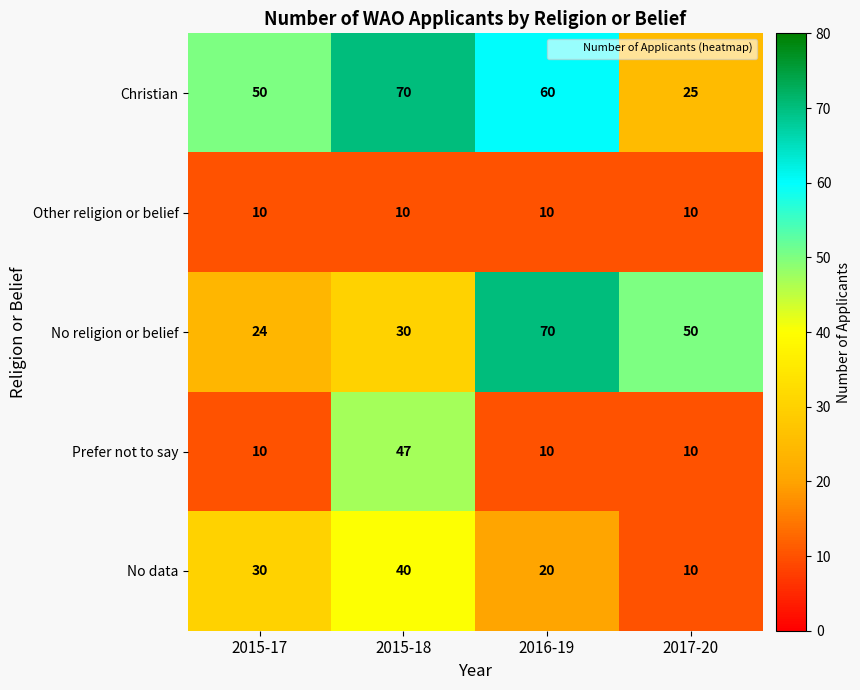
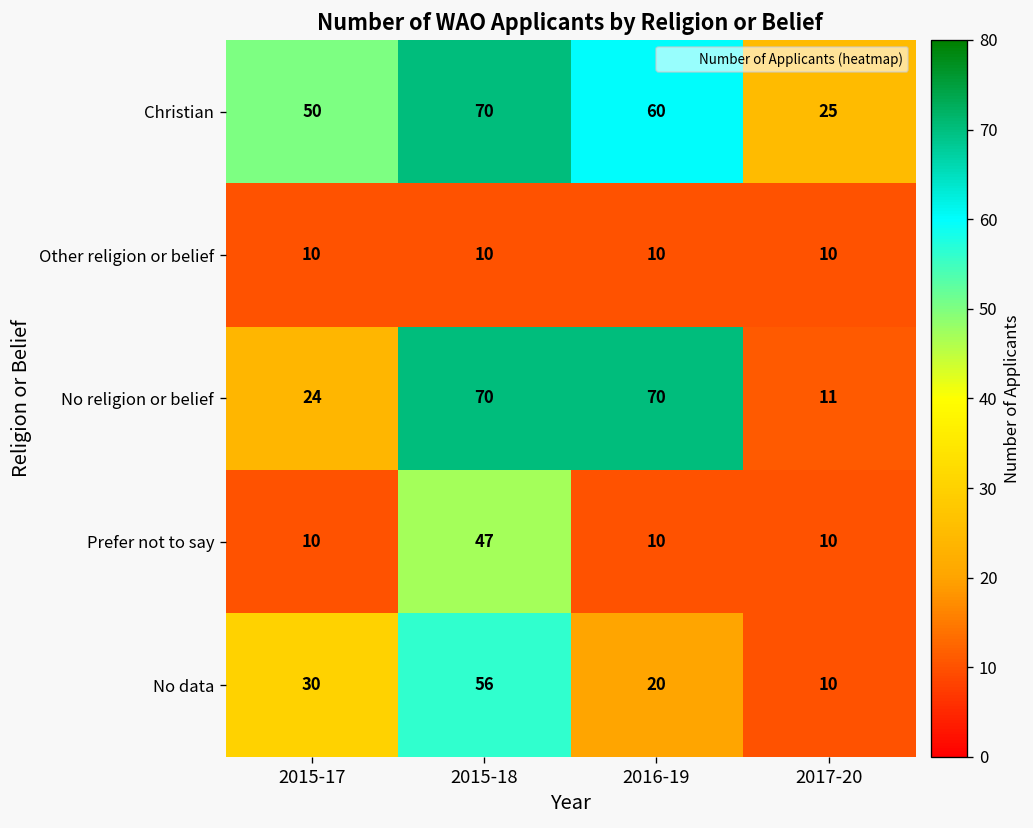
  {
    "Christian": {
      "2015-17": 50,
      "2015-18": 70,
      "2016-19": 60,
      "2017-20": 25
    },
    "Other religion or belief": {
      "2015-17": 10,
      "2015-18": 10,
      "2016-19": 10,
      "2017-20": 10
    },
    "No religion or belief": {
      "2015-17": 24,
-     "2015-18": 30,
+     "2015-18": 70,
      "2016-19": 70,
-     "2017-20": 50
+     "2017-20": 11
    },
    "Prefer not to say": {
      "2015-17": 10,
      "2015-18": 47,
      "2016-19": 10,
      "2017-20": 10
    },
    "No data": {
      "2015-17": 30,
-     "2015-18": 40,
+     "2015-18": 56,
      "2016-19": 20,
      "2017-20": 10
    }
  }
